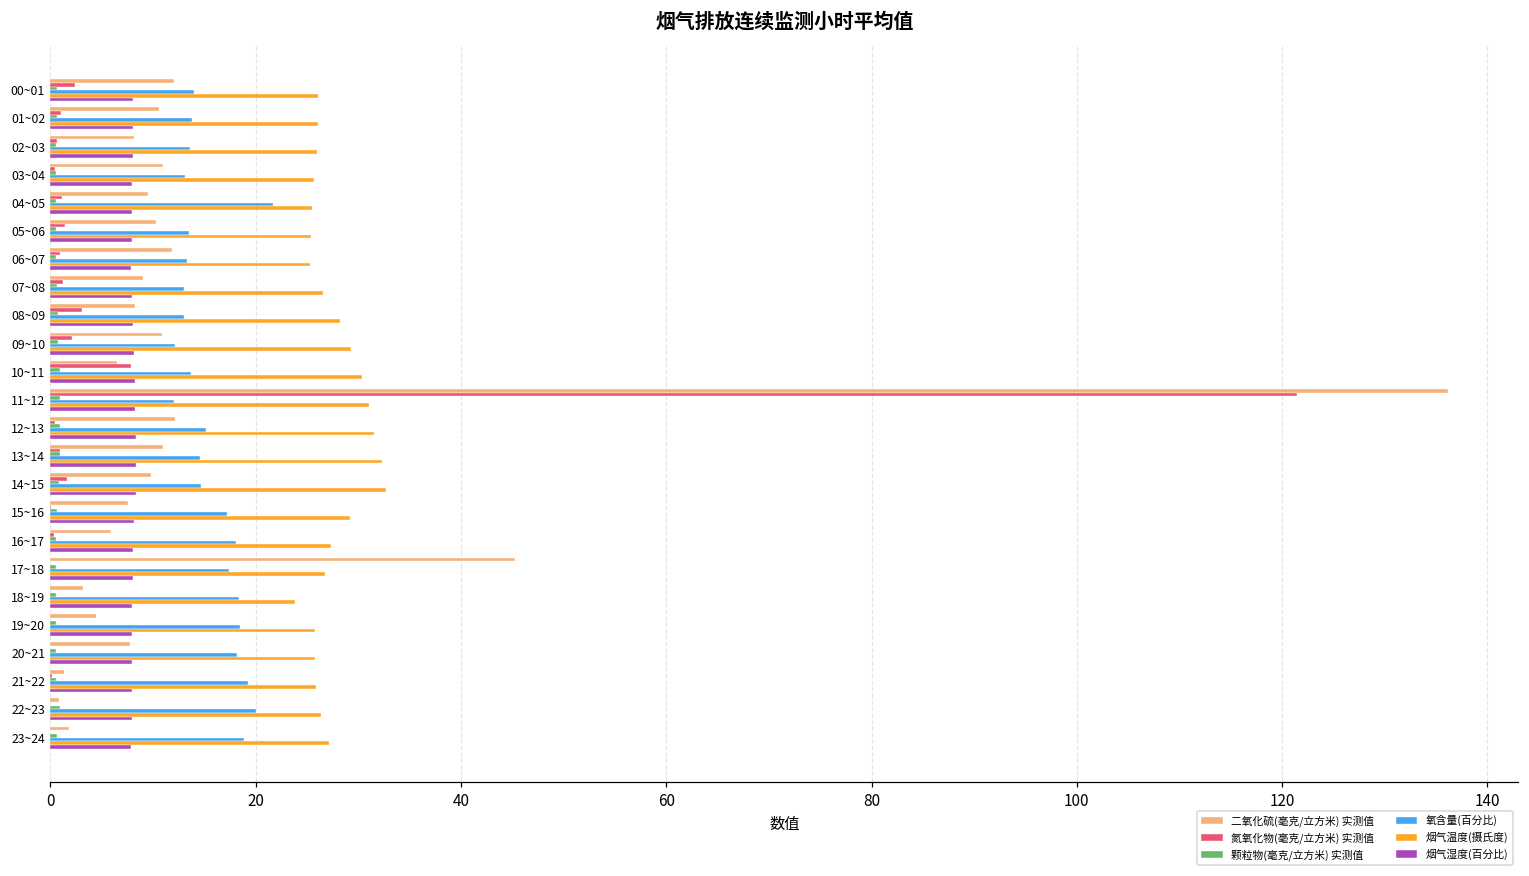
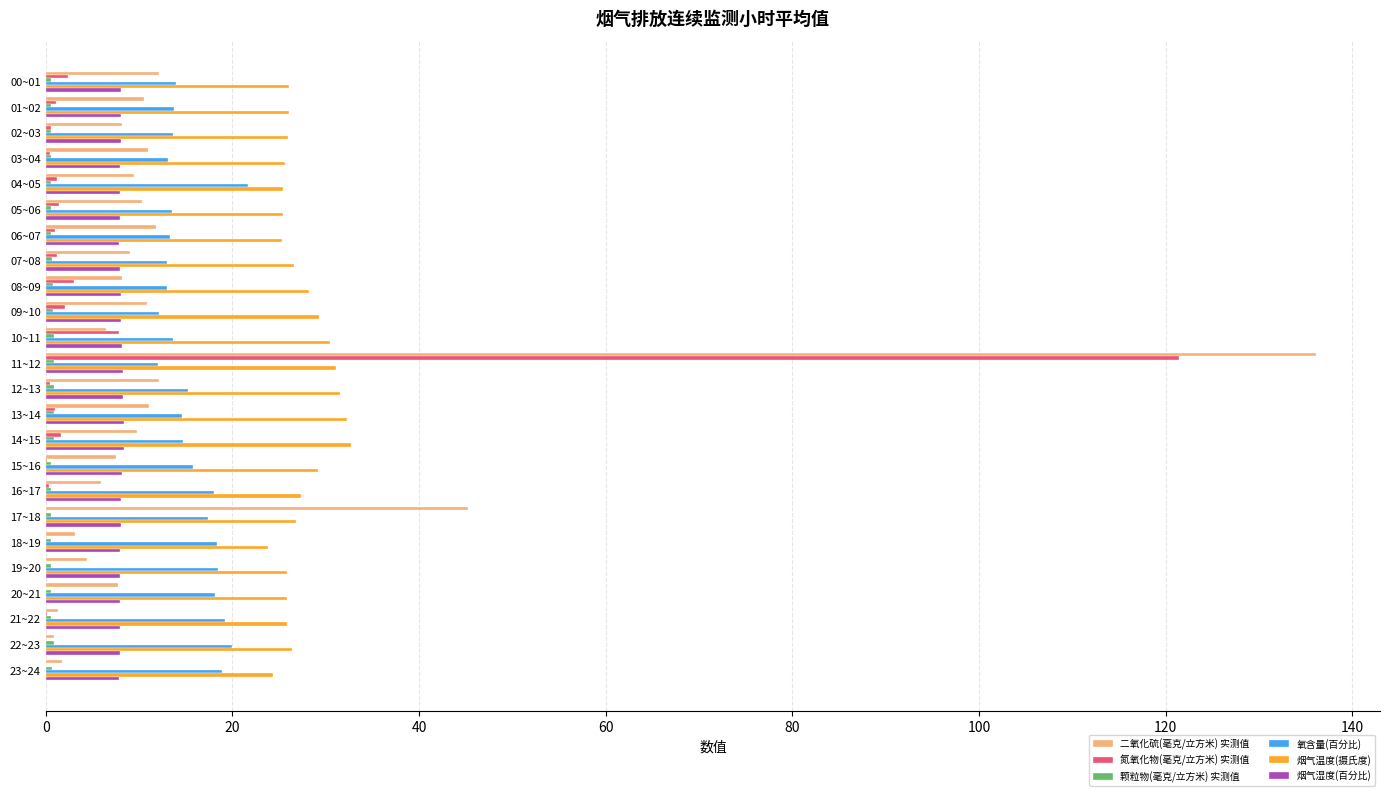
  {
    "二氧化硫(毫克/立方米) 实测值": {
      "00~01": 12,
      "01~02": 11,
      "02~03": 8,
      "03~04": 11,
      "04~05": 9,
      "05~06": 10,
      "06~07": 12,
      "07~08": 9,
      "08~09": 8,
      "09~10": 11,
      "10~11": 6,
      "11~12": 136,
      "12~13": 12,
      "13~14": 11,
      "14~15": 10,
      "15~16": 8,
      "16~17": 6,
      "17~18": 45,
      "18~19": 3,
      "19~20": 4,
      "20~21": 8,
      "21~22": 1,
      "22~23": 1,
      "23~24": 2
    },
    "氮氧化物(毫克/立方米) 实测值": {
      "00~01": 2,
      "01~02": 1,
      "02~03": 1,
      "03~04": 0,
      "04~05": 1,
      "05~06": 1,
      "06~07": 1,
      "07~08": 1,
      "08~09": 3,
      "09~10": 2,
      "10~11": 8,
      "11~12": 121,
      "12~13": 0,
      "13~14": 1,
      "14~15": 2,
      "16~17": 0,
      "17~18": 0,
      "18~19": 0,
      "19~20": 0,
      "20~21": 0,
      "22~23": 0,
      "23~24": 0
    },
    "颗粒物(毫克/立方米) 实测值": {
      "00~01": 1,
      "01~02": 1,
      "02~03": 1,
      "03~04": 1,
      "04~05": 1,
      "05~06": 1,
      "06~07": 1,
      "07~08": 1,
      "08~09": 1,
      "09~10": 1,
      "10~11": 1,
      "11~12": 1,
      "12~13": 1,
      "13~14": 1,
      "14~15": 1,
      "15~16": 1,
      "16~17": 1,
      "17~18": 1,
      "18~19": 1,
      "19~20": 1,
      "20~21": 1,
      "21~22": 1,
      "22~23": 1,
      "23~24": 1
    },
    "氧含量(百分比)": {
      "00~01": 14,
      "01~02": 14,
      "02~03": 14,
      "03~04": 13,
      "04~05": 22,
      "05~06": 13,
      "06~07": 13,
      "07~08": 13,
      "08~09": 13,
      "09~10": 12,
      "10~11": 14,
      "11~12": 12,
      "12~13": 15,
      "13~14": 15,
      "14~15": 15,
-     "15~16": 17,
+     "15~16": 16,
      "16~17": 18,
      "17~18": 17,
      "18~19": 18,
      "19~20": 18,
      "20~21": 18,
      "21~22": 19,
      "22~23": 20,
      "23~24": 19
    },
    "烟气温度(摄氏度)": {
      "00~01": 26,
      "01~02": 26,
      "02~03": 26,
      "03~04": 26,
      "04~05": 25,
      "05~06": 25,
      "06~07": 25,
      "07~08": 27,
      "08~09": 28,
      "09~10": 29,
      "10~11": 30,
      "11~12": 31,
      "12~13": 32,
      "13~14": 32,
      "14~15": 33,
      "15~16": 29,
      "16~17": 27,
      "17~18": 27,
      "18~19": 24,
      "19~20": 26,
      "20~21": 26,
      "21~22": 26,
      "22~23": 26,
-     "23~24": 27
+     "23~24": 24
    },
    "烟气湿度(百分比)": {
      "00~01": 8,
      "01~02": 8,
      "02~03": 8,
      "03~04": 8,
      "04~05": 8,
      "05~06": 8,
      "06~07": 8,
      "07~08": 8,
      "08~09": 8,
      "09~10": 8,
      "10~11": 8,
      "11~12": 8,
      "12~13": 8,
      "13~14": 8,
      "14~15": 8,
      "15~16": 8,
      "16~17": 8,
      "17~18": 8,
      "18~19": 8,
      "19~20": 8,
      "20~21": 8,
      "21~22": 8,
      "22~23": 8,
      "23~24": 8
    }
  }
